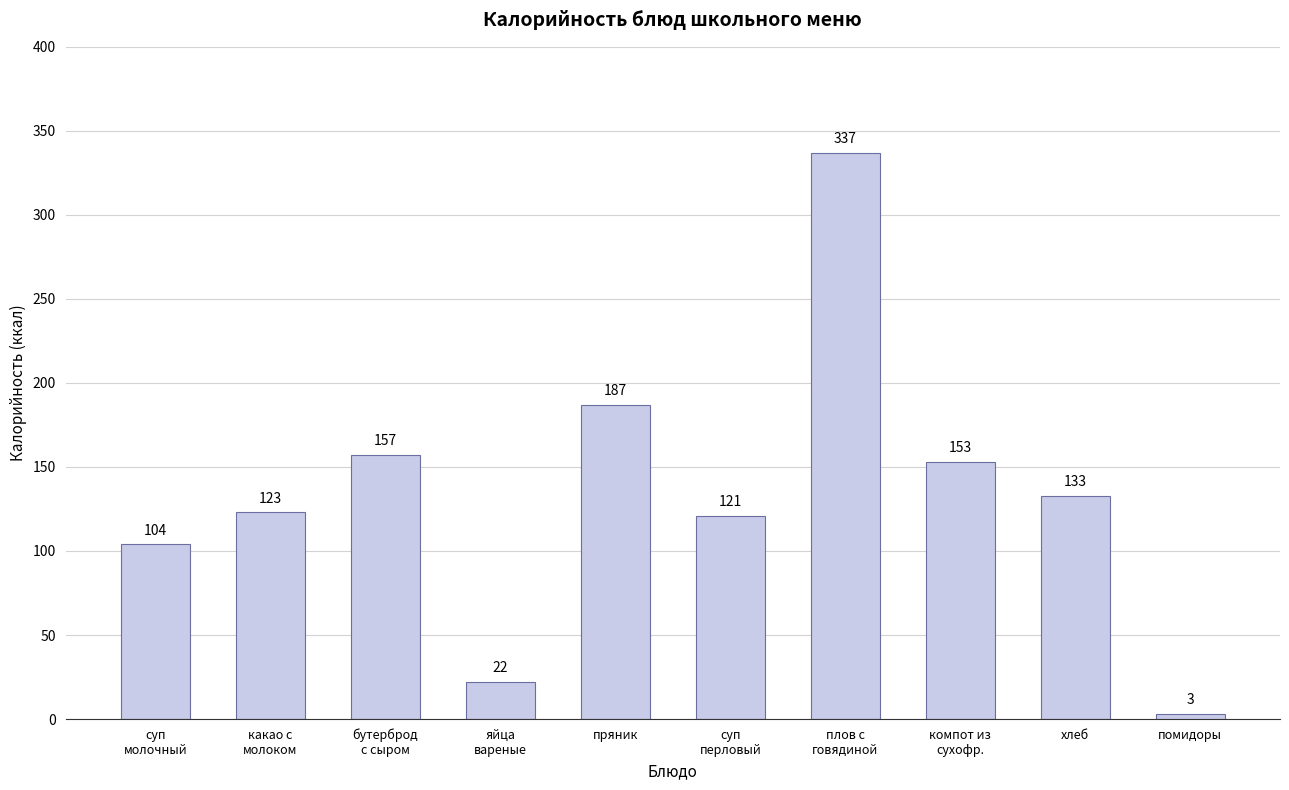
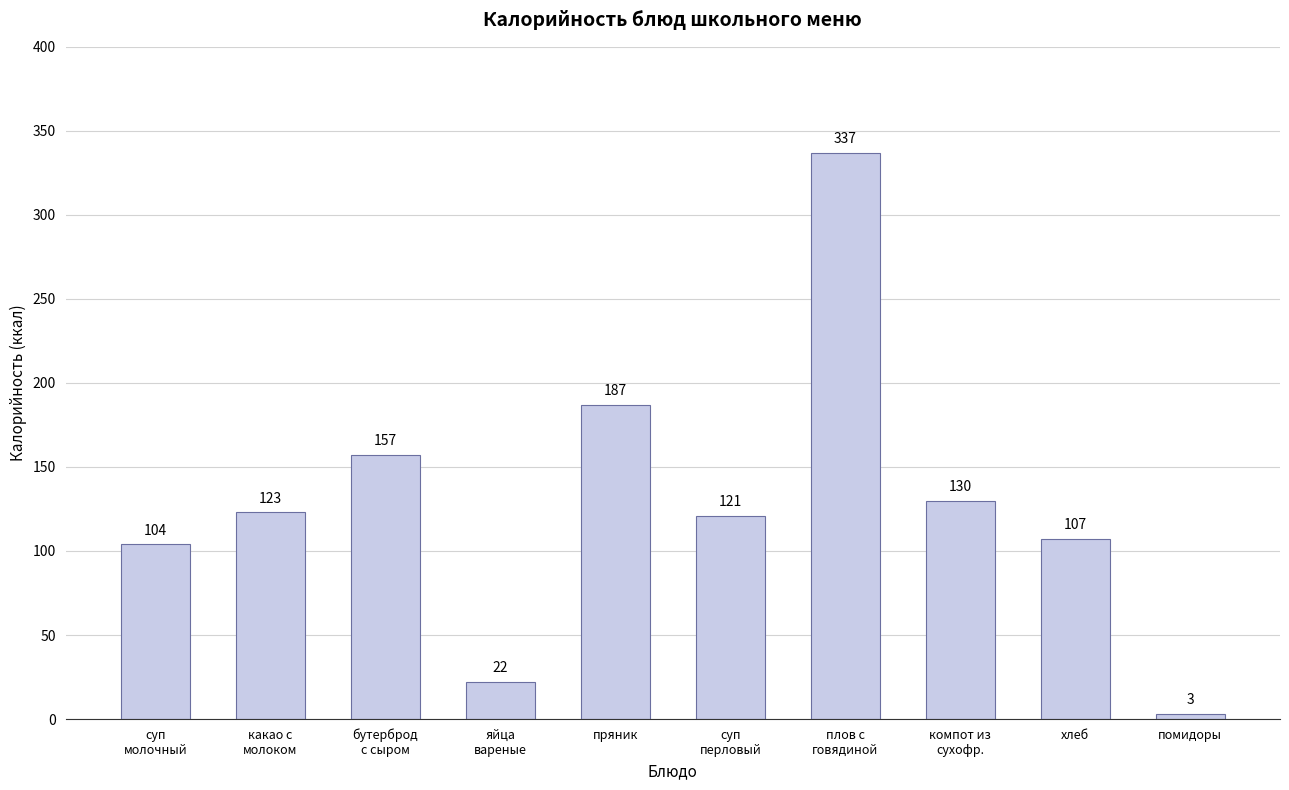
  {
    "суп молочный": 104,
    "какао с молоком": 123,
    "бутерброд с сыром": 157,
    "яйца вареные": 22,
    "пряник": 187,
    "суп перловый": 121,
    "плов с говядиной": 337,
-   "компот из сухофр.": 153,
-   "хлеб": 133,
+   "компот из сухофр.": 130,
+   "хлеб": 107,
    "помидоры": 3
  }
